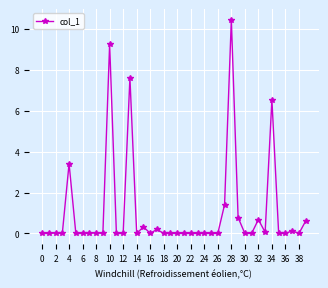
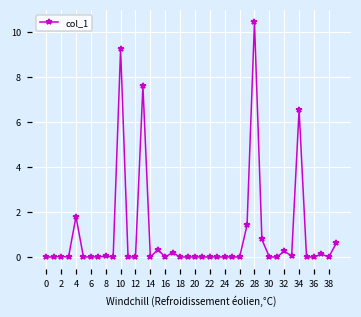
  {
    "0": 0.0,
    "2": 0.0,
-   "4": 3.4,
+   "4": 1.8,
    "6": 0.0,
    "8": 0.0,
    "10": 9.3,
    "12": 0.0,
    "14": 0.0,
    "16": 0.0,
    "18": 0.0,
    "20": 0.0,
    "22": 0.0,
    "24": 0.0,
    "26": 0.0,
    "28": 10.4,
    "30": 0.0,
-   "32": 0.7,
+   "32": 0.2,
    "34": 6.5,
    "36": 0.0,
    "38": 0.0
  }
